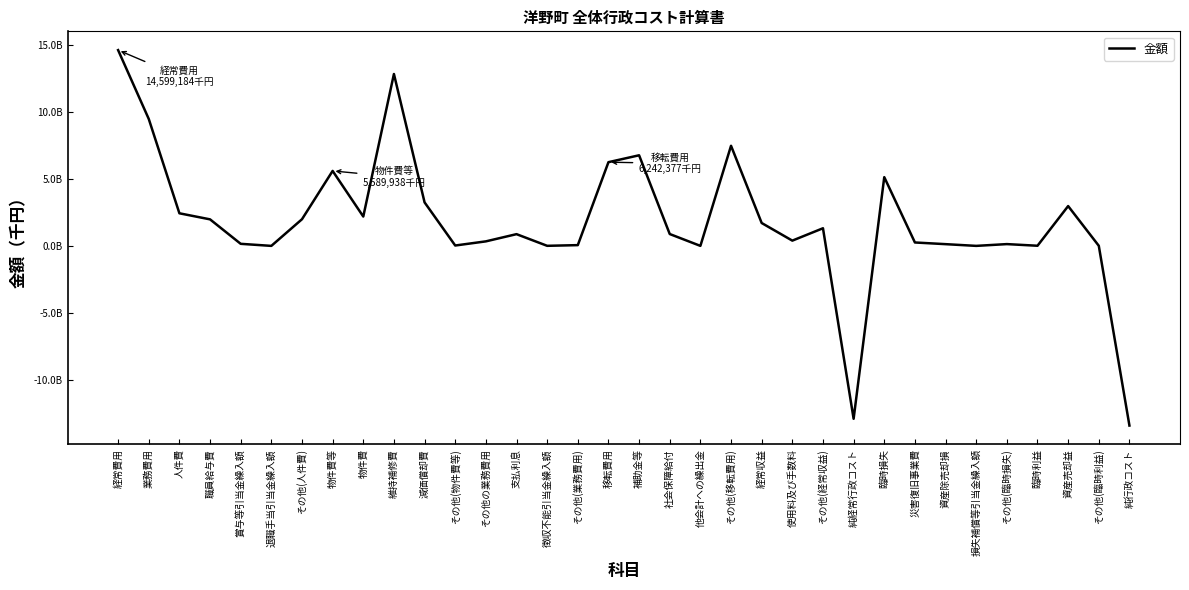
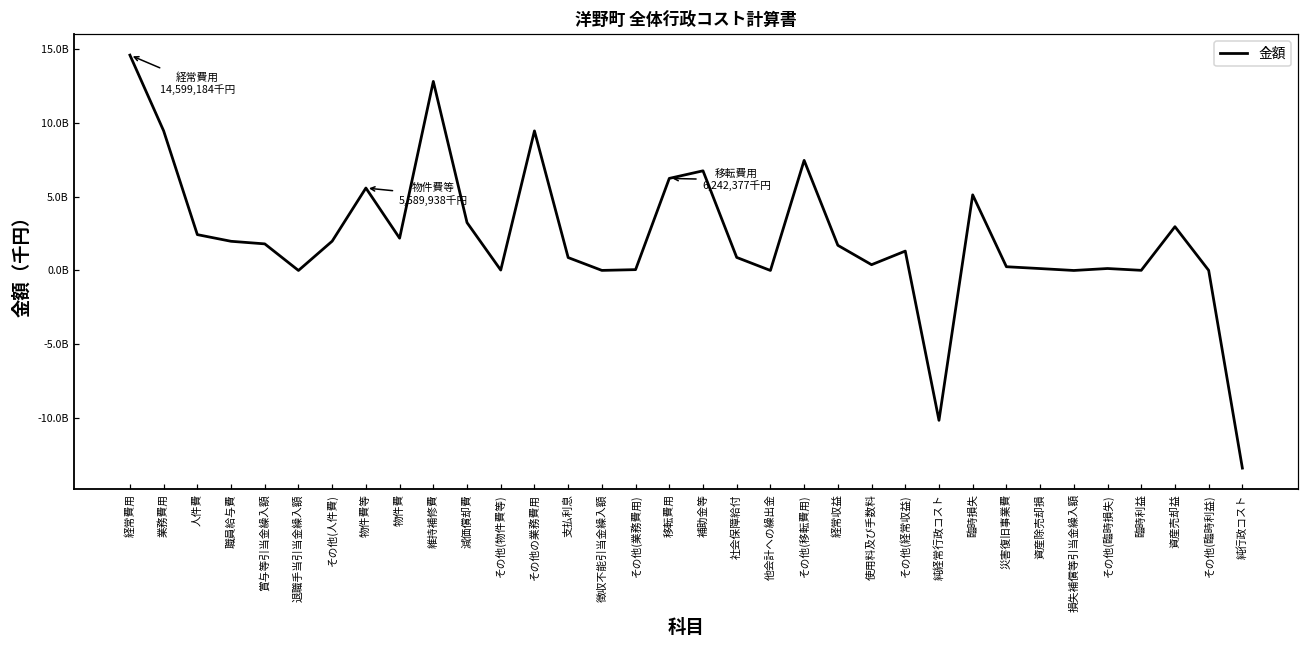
  {
    "業務費用": 9500000000,
    "人件費": 2400000000,
    "職員給与費": 2000000000,
-   "賞与等引当金繰入額": 200000000,
+   "賞与等引当金繰入額": 1800000000,
    "退職手当引当金繰入額": 0,
    "その他(人件費)": 2000000000,
    "物件費": 2200000000,
    "維持補修費": 12800000000,
    "減価償却費": 3200000000,
    "その他(物件費等)": 0,
-   "その他の業務費用": 300000000,
+   "その他の業務費用": 9500000000,
    "支払利息": 900000000,
    "徴収不能引当金繰入額": 0,
    "その他(業務費用)": 100000000,
    "移転費用": 6200000000,
    "社会保障給付": 900000000,
    "他会計への繰出金": 0,
    "その他(移転費用)": 7500000000,
    "経常収益": 1700000000,
    "使用料及び手数料": 400000000,
    "その他(経常収益)": 1300000000,
-   "純経常行政コスト": -12900000000,
+   "純経常行政コスト": -10200000000,
    "臨時損失": 5100000000,
    "災害復旧事業費": 300000000,
    "資産除売却損": 100000000,
    "損失補償等引当金繰入額": 0,
    "その他(臨時損失)": 100000000,
    "臨時利益": 0,
    "資産売却益": 3000000000,
    "その他(臨時利益)": 0,
    "純行政コスト": -13400000000
  }
